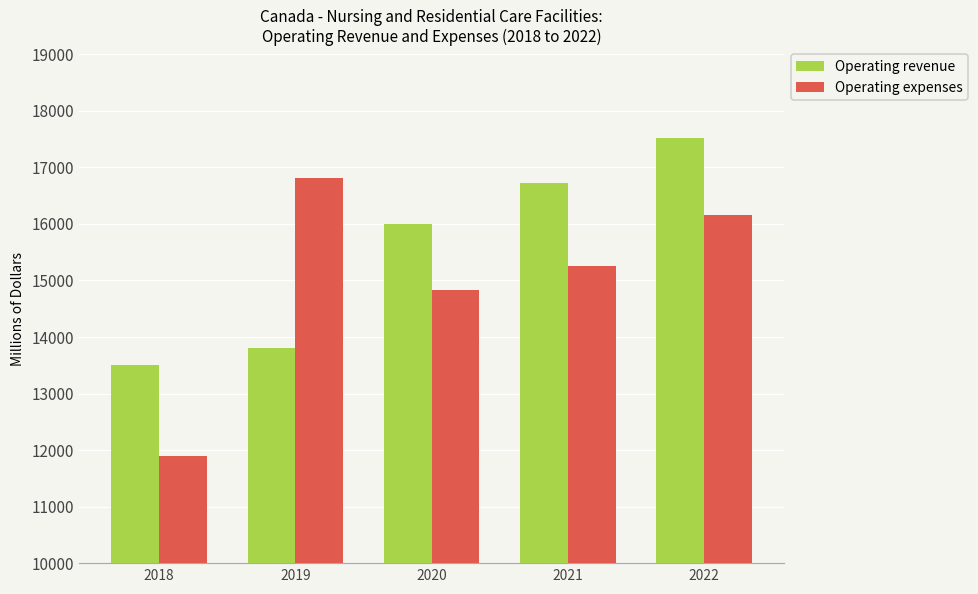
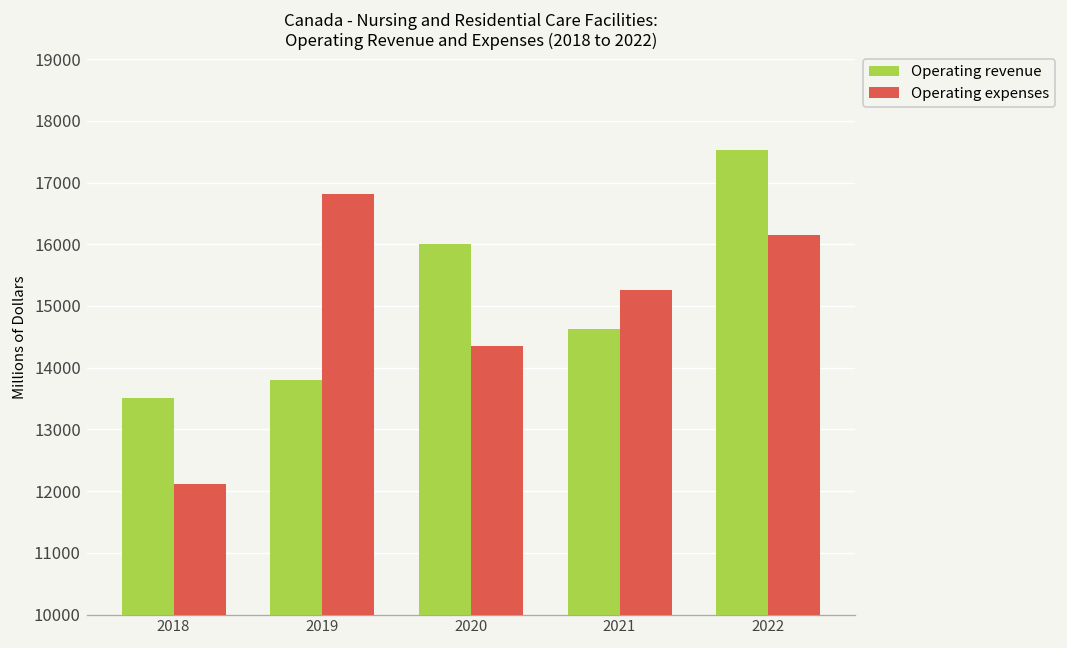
  {
    "Operating revenue": {
      "2018": 13500,
      "2019": 13800,
      "2020": 16000,
-     "2021": 16700,
+     "2021": 14600,
      "2022": 17500
    },
    "Operating expenses": {
-     "2018": 11900,
+     "2018": 12100,
      "2019": 16800,
-     "2020": 14800,
+     "2020": 14400,
      "2021": 15300,
      "2022": 16100
    }
  }
